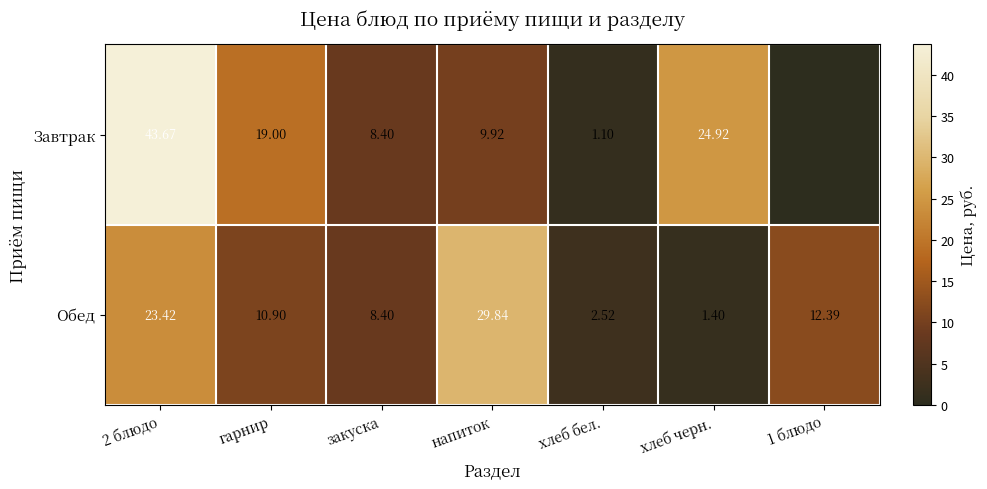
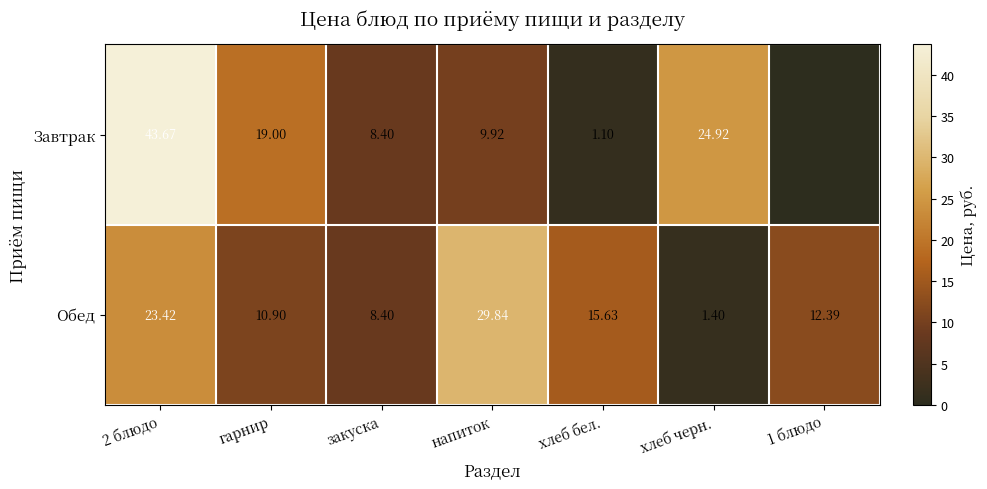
  {
    "Завтрак": {
      "гарнир": 19.00,
      "закуска": 8.40,
      "напиток": 9.92,
      "хлеб бел.": 1.10,
      "хлеб черн.": 24.92
    },
    "Обед": {
      "2 блюдо": 23.42,
      "гарнир": 10.90,
      "закуска": 8.40,
      "напиток": 29.84,
-     "хлеб бел.": 2.52,
+     "хлеб бел.": 15.63,
      "хлеб черн.": 1.40,
      "1 блюдо": 12.39
    }
  }
